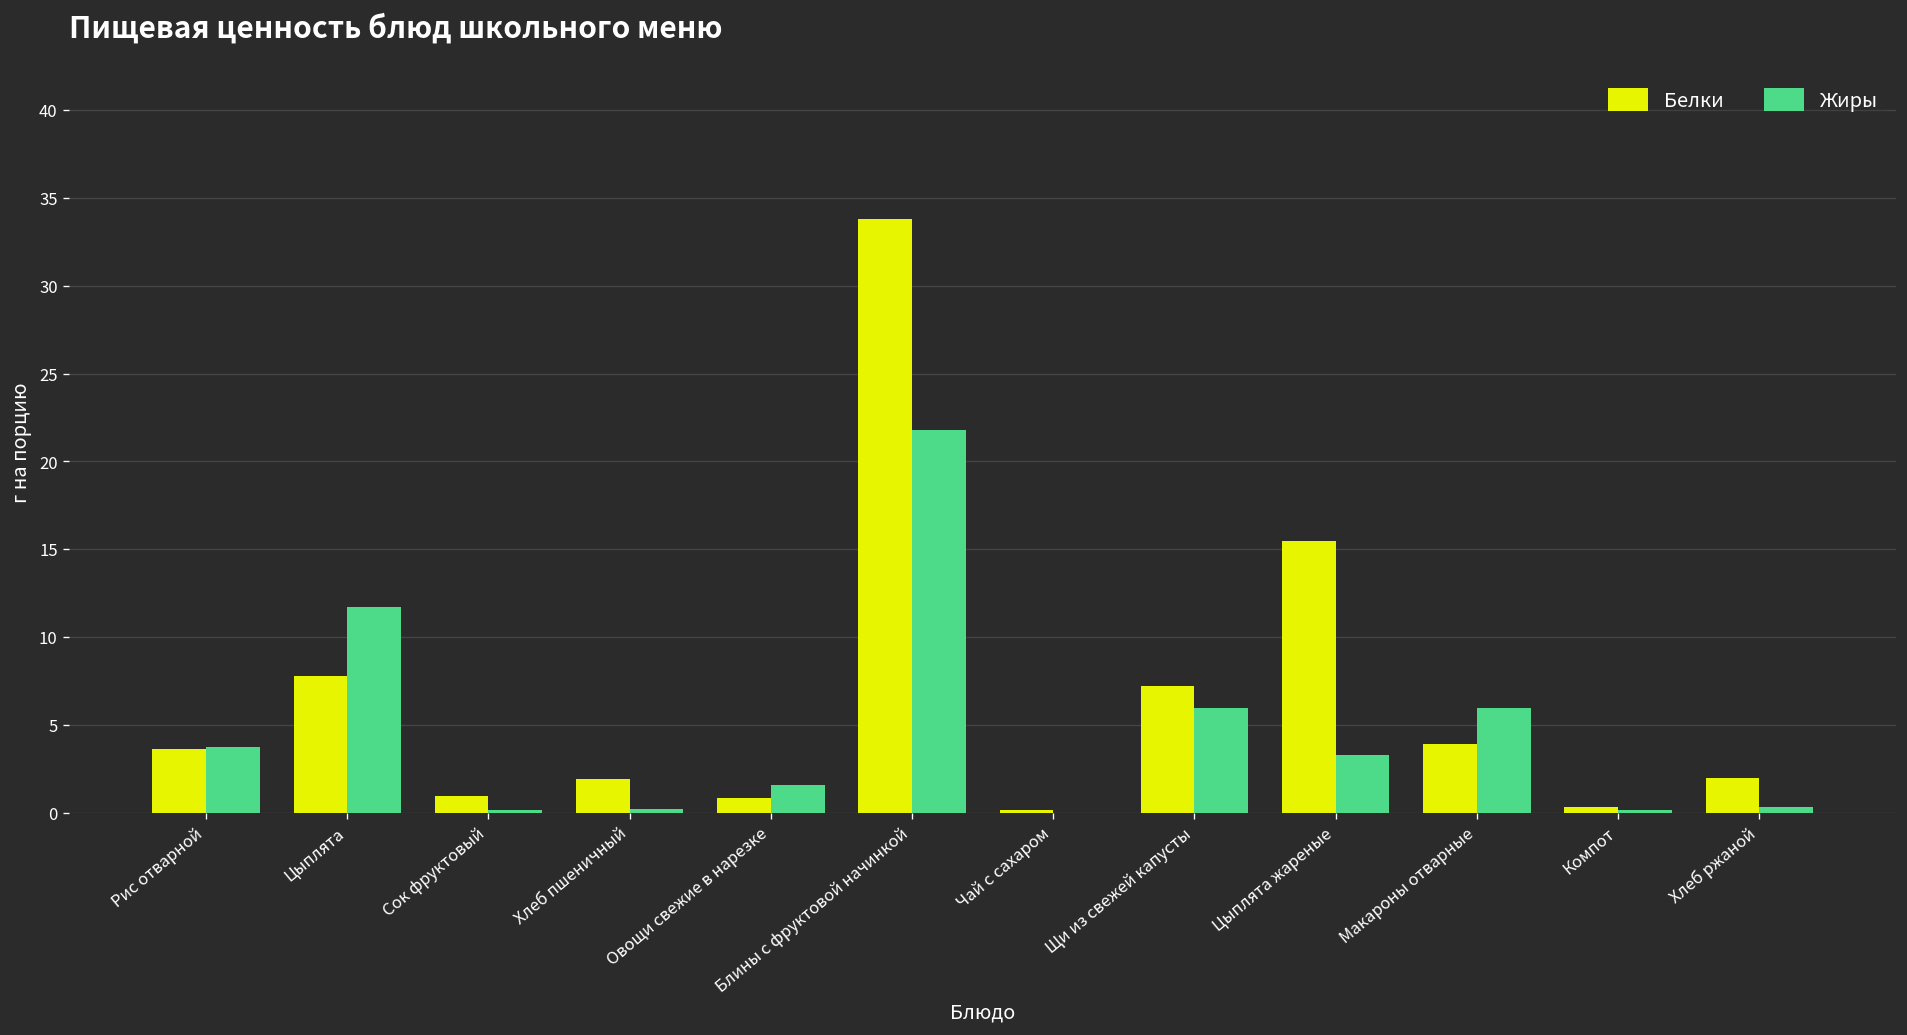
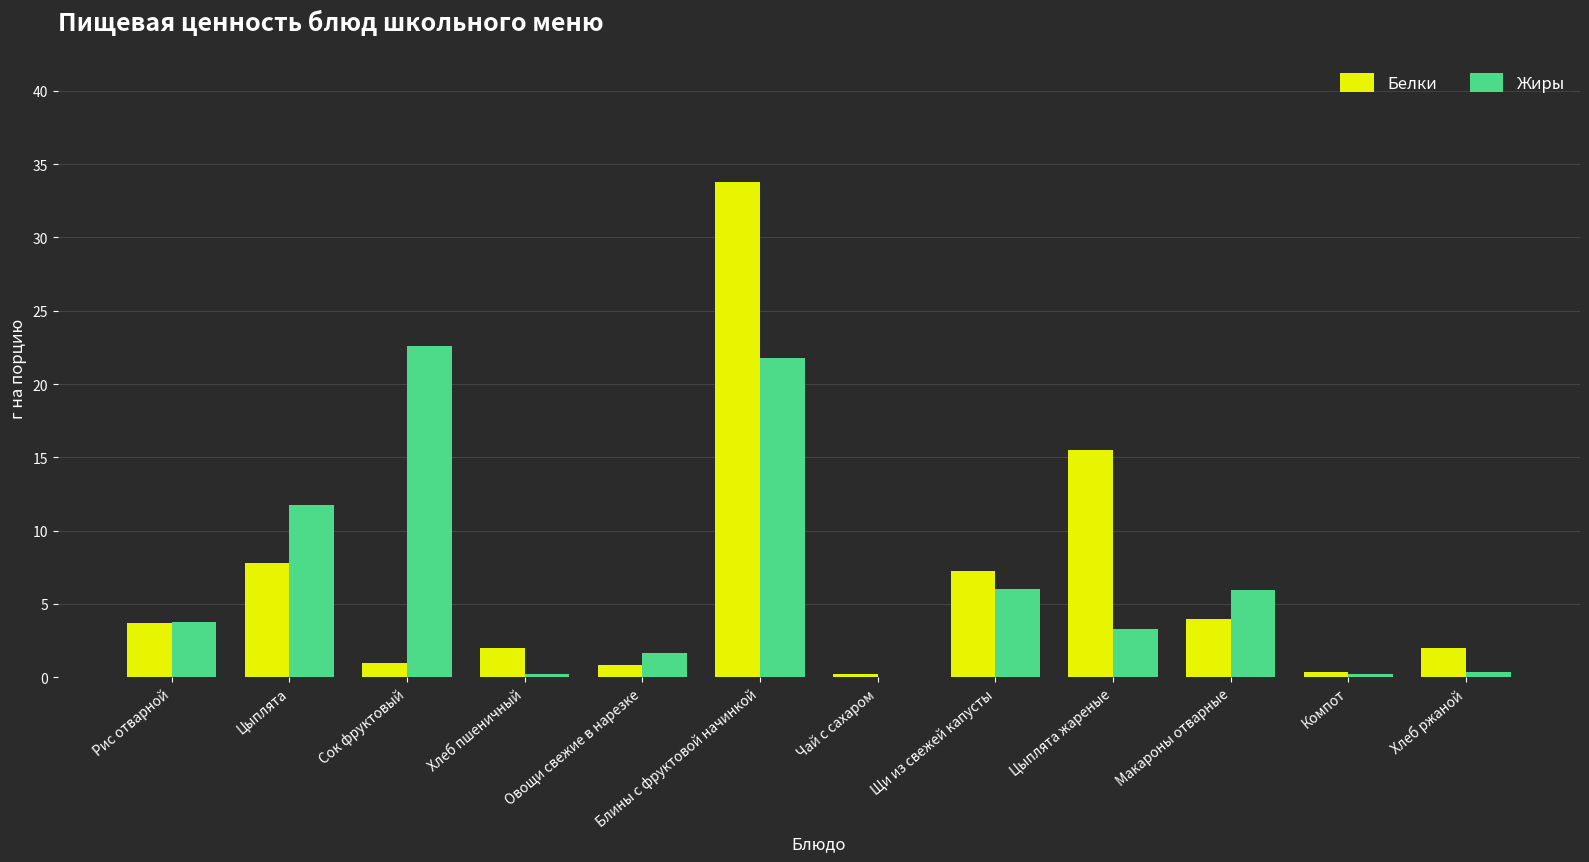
  {
    "Белки": {
      "Рис отварной": 3.7,
      "Цыплята": 7.8,
      "Сок фруктовый": 1.0,
      "Хлеб пшеничный": 2.0,
      "Овощи свежие в нарезке": 0.9,
      "Блины с фруктовой начинкой": 33.8,
      "Чай с сахаром": 0.2,
      "Щи из свежей капусты": 7.3,
      "Цыплята жареные": 15.5,
      "Макароны отварные": 4.0,
      "Компот": 0.3,
      "Хлеб ржаной": 2.0
    },
    "Жиры": {
      "Рис отварной": 3.8,
      "Цыплята": 11.8,
-     "Сок фруктовый": 0.2,
+     "Сок фруктовый": 22.6,
      "Хлеб пшеничный": 0.3,
      "Овощи свежие в нарезке": 1.6,
      "Блины с фруктовой начинкой": 21.8,
      "Чай с сахаром": 0.0,
      "Щи из свежей капусты": 6.0,
      "Цыплята жареные": 3.3,
      "Макароны отварные": 6.0,
      "Компот": 0.2,
      "Хлеб ржаной": 0.4
    }
  }
